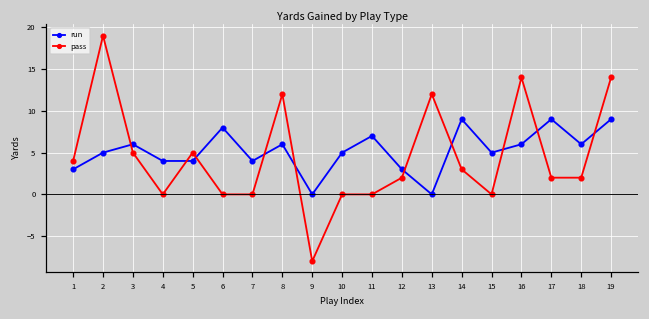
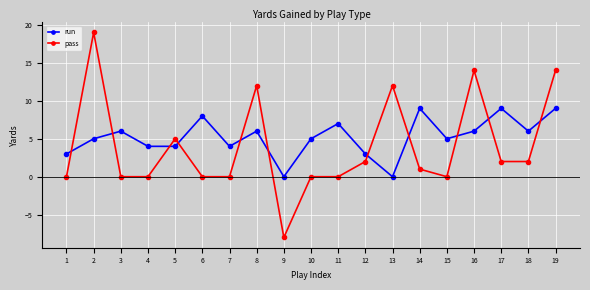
  {
    "run": {
      "1": 3,
      "2": 5,
      "3": 6,
      "4": 4,
      "5": 4,
      "6": 8,
      "7": 4,
      "8": 6,
      "9": 0,
      "10": 5,
      "11": 7,
      "12": 3,
      "13": 0,
      "14": 9,
      "15": 5,
      "16": 6,
      "17": 9,
      "18": 6,
      "19": 9
    },
    "pass": {
-     "1": 4,
+     "1": 0,
      "2": 19,
-     "3": 5,
+     "3": 0,
      "4": 0,
      "5": 5,
      "6": 0,
      "7": 0,
      "8": 12,
      "9": -8,
      "10": 0,
      "11": 0,
      "12": 2,
      "13": 12,
-     "14": 3,
+     "14": 1,
      "15": 0,
      "16": 14,
      "17": 2,
      "18": 2,
      "19": 14
    }
  }
